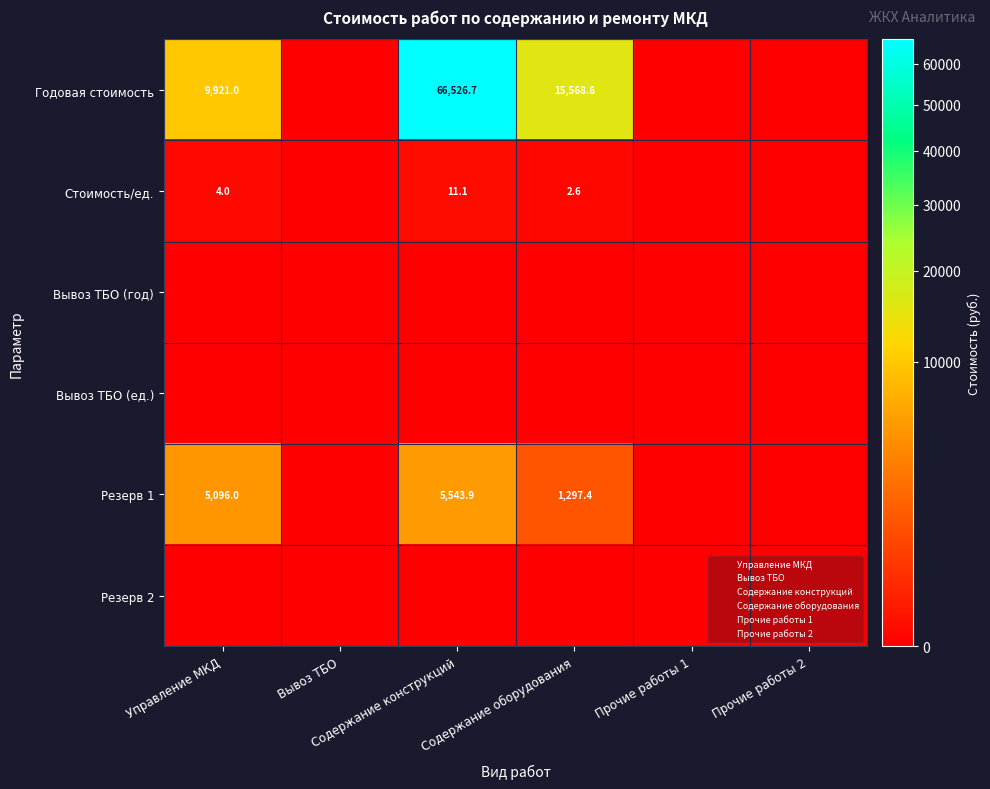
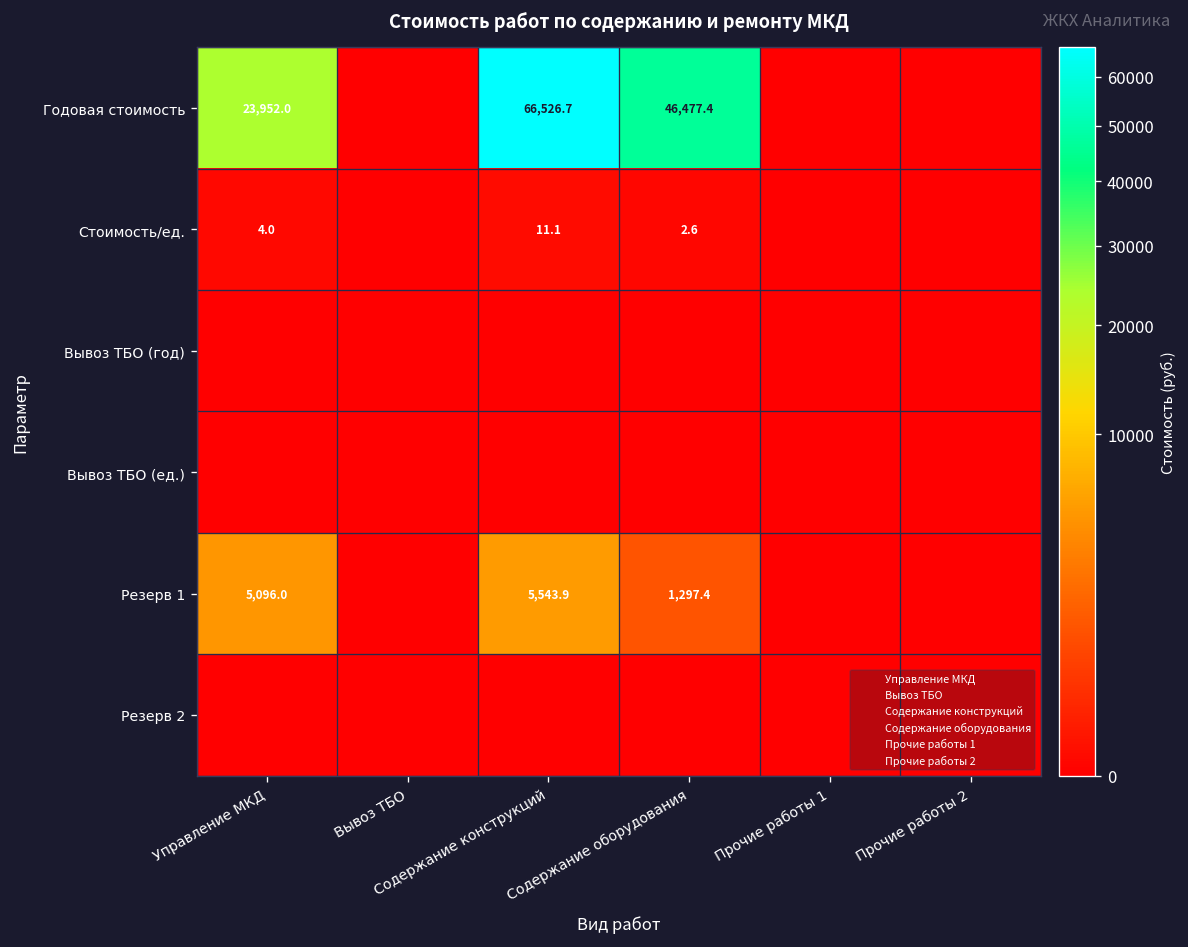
  {
    "Годовая стоимость": {
-     "Управление МКД": "9,921.0",
+     "Управление МКД": "23,952.0",
      "Содержание конструкций": "66,526.7",
-     "Содержание оборудования": "15,568.8"
+     "Содержание оборудования": "46,477.4"
    },
    "Стоимость/ед.": {
      "Управление МКД": "4.0",
      "Содержание конструкций": "11.1",
      "Содержание оборудования": "2.6"
    },
    "Резерв 1": {
      "Управление МКД": "5,096.0",
      "Содержание конструкций": "5,543.9",
      "Содержание оборудования": "1,297.4"
    }
  }
